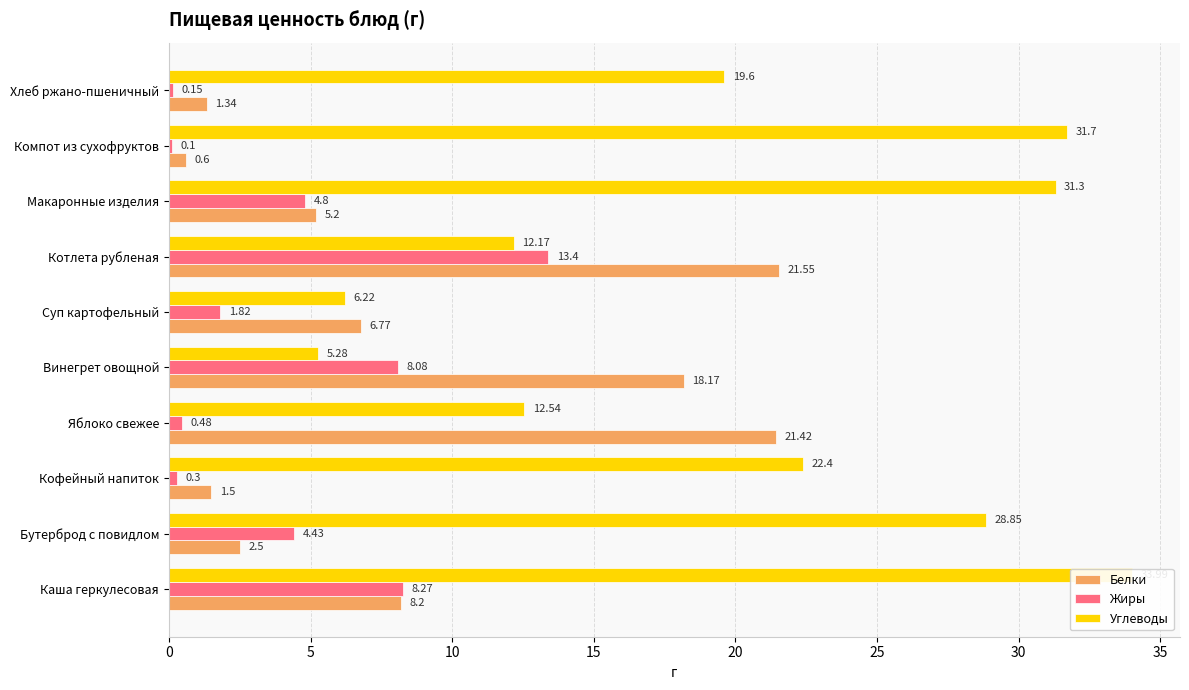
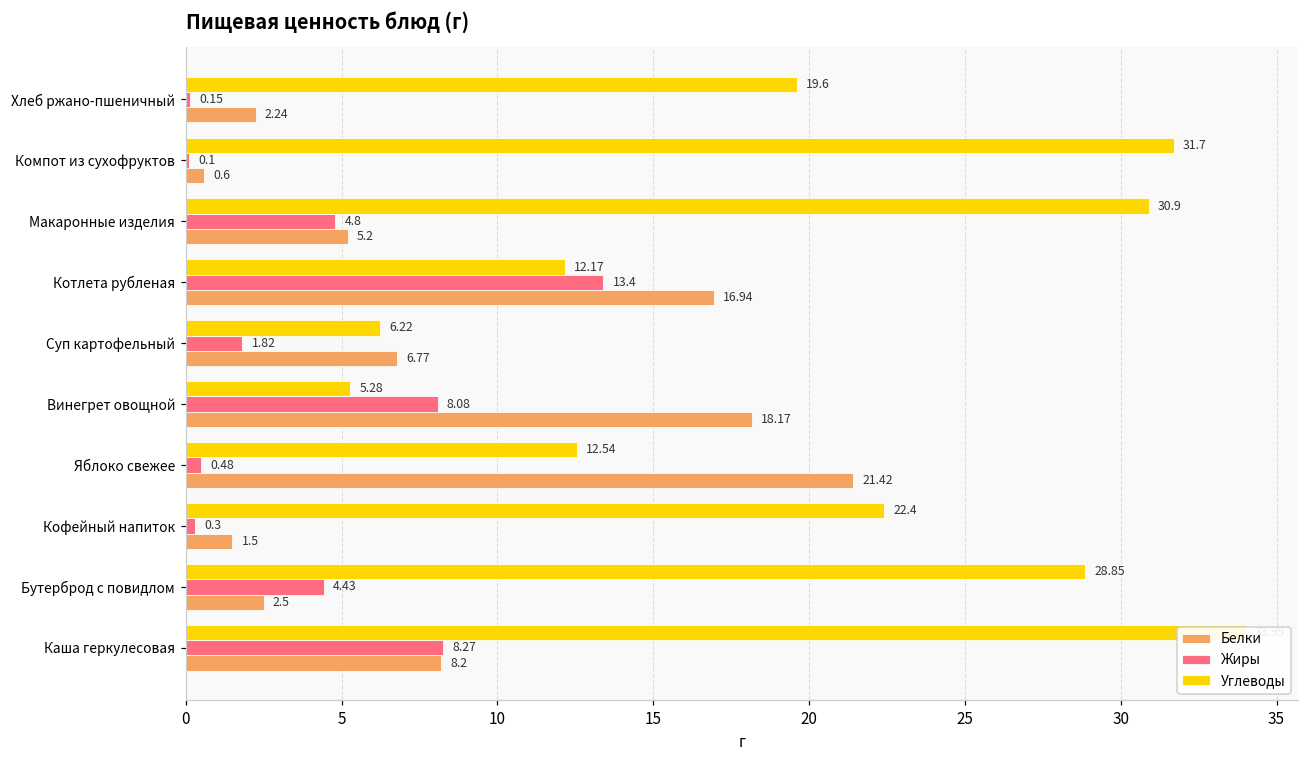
  {
    "Белки": {
-     "Хлеб ржано-пшеничный": 1.34,
+     "Хлеб ржано-пшеничный": 2.24,
      "Компот из сухофруктов": 0.6,
      "Макаронные изделия": 5.2,
-     "Котлета рубленая": 21.55,
+     "Котлета рубленая": 16.94,
      "Суп картофельный": 6.77,
      "Винегрет овощной": 18.17,
      "Яблоко свежее": 21.42,
      "Кофейный напиток": 1.5,
      "Бутерброд с повидлом": 2.5,
      "Каша геркулесовая": 8.2
    },
    "Жиры": {
      "Хлеб ржано-пшеничный": 0.15,
      "Компот из сухофруктов": 0.1,
      "Макаронные изделия": 4.8,
      "Котлета рубленая": 13.4,
      "Суп картофельный": 1.82,
      "Винегрет овощной": 8.08,
      "Яблоко свежее": 0.48,
      "Кофейный напиток": 0.3,
      "Бутерброд с повидлом": 4.43,
      "Каша геркулесовая": 8.27
    },
    "Углеводы": {
      "Хлеб ржано-пшеничный": 19.6,
      "Компот из сухофруктов": 31.7,
-     "Макаронные изделия": 31.3,
+     "Макаронные изделия": 30.9,
      "Котлета рубленая": 12.17,
      "Суп картофельный": 6.22,
      "Винегрет овощной": 5.28,
      "Яблоко свежее": 12.54,
      "Кофейный напиток": 22.4,
      "Бутерброд с повидлом": 28.85
    }
  }
